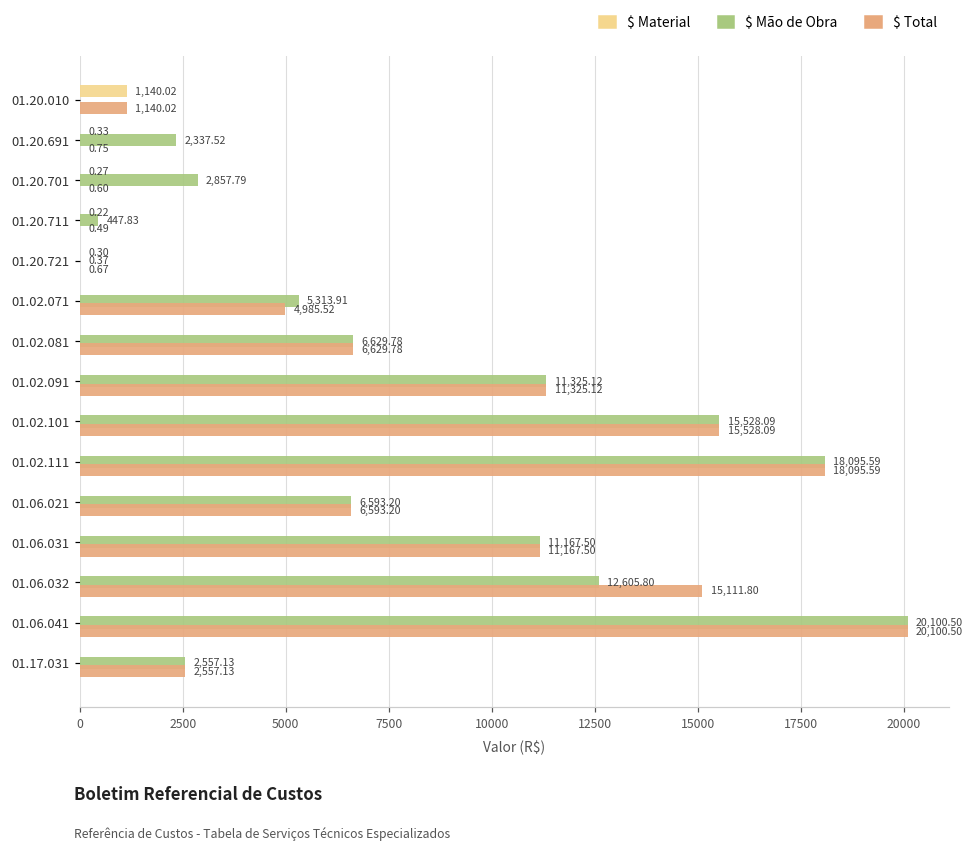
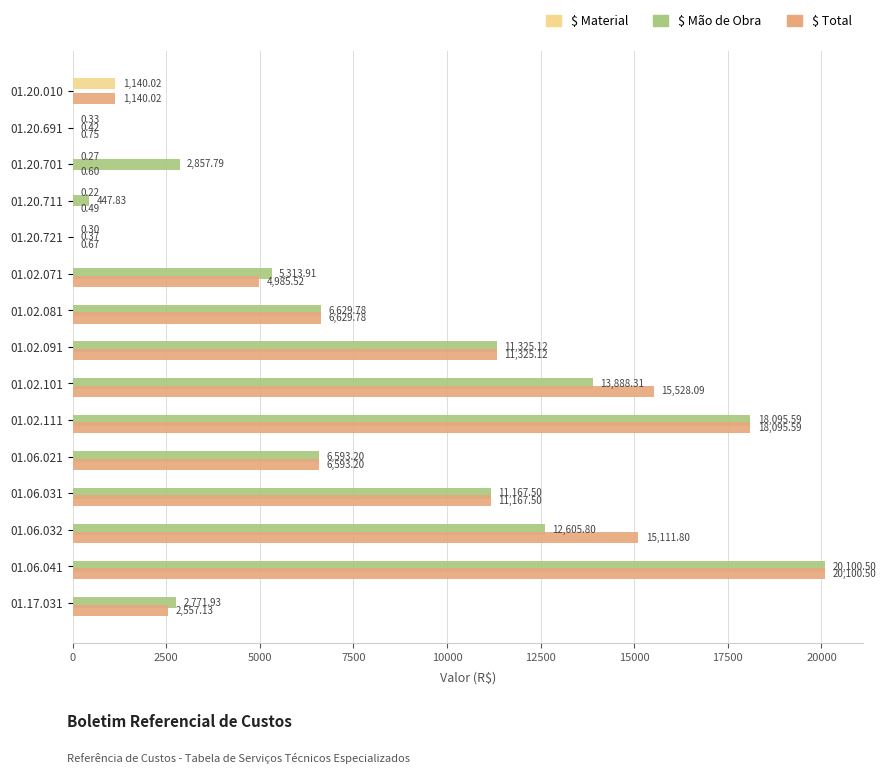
  {
    "$ Mão de Obra": {
-     "01.20.691": "2,337.52",
+     "01.20.691": "0.42",
      "01.20.701": "2,857.79",
      "01.20.711": "447.83",
-     "01.02.101": "15,528.09",
+     "01.02.101": "13,888.31",
      "01.06.032": "12,605.80",
-     "01.17.031": "2,557.13"
+     "01.17.031": "2,771.93"
    }
  }
